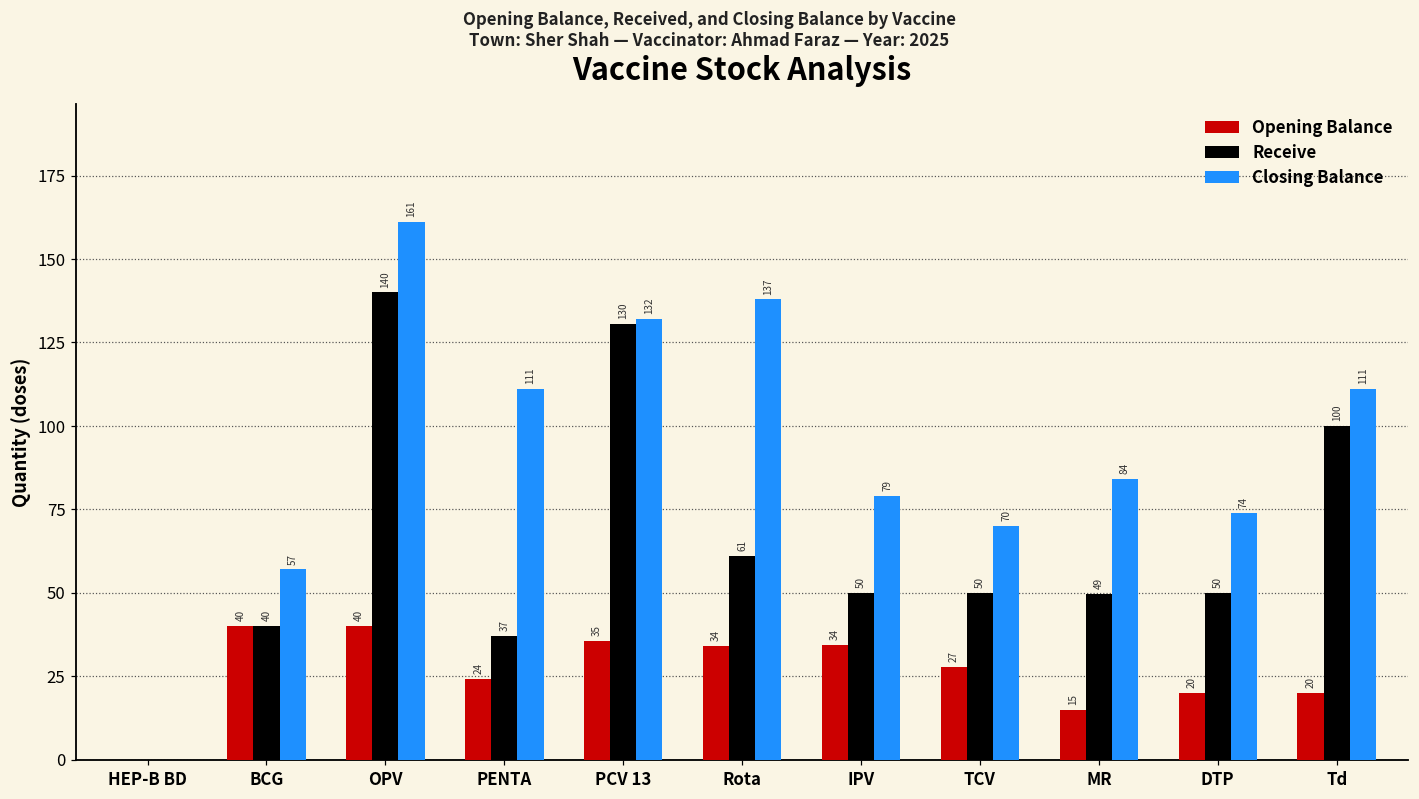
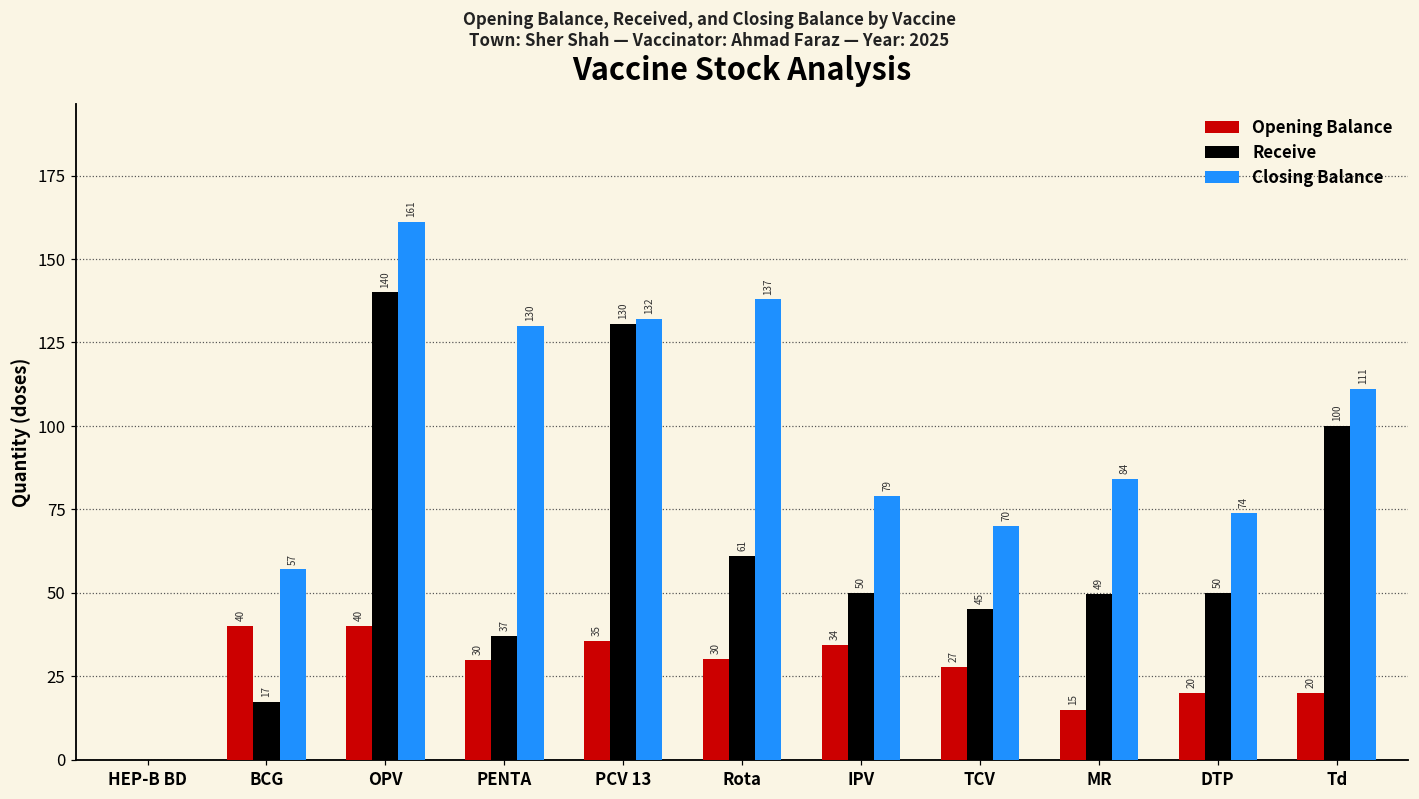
  {
    "Opening Balance": {
      "BCG": 40,
      "OPV": 40,
-     "PENTA": 24,
-     "Rota": 34,
+     "PENTA": 30,
+     "Rota": 30,
      "IPV": 34,
      "MR": 15,
      "DTP": 20,
      "Td": 20
    },
    "Receive": {
-     "BCG": 40,
+     "BCG": 17,
      "OPV": 140,
      "PENTA": 37,
      "Rota": 61,
      "IPV": 50,
-     "TCV": 50,
+     "TCV": 45,
      "DTP": 50,
      "Td": 100
    },
    "Closing Balance": {
      "BCG": 57,
      "OPV": 161,
-     "PENTA": 111,
+     "PENTA": 130,
      "PCV 13": 132,
      "IPV": 79,
      "TCV": 70,
      "MR": 84,
      "DTP": 74,
      "Td": 111
    }
  }
